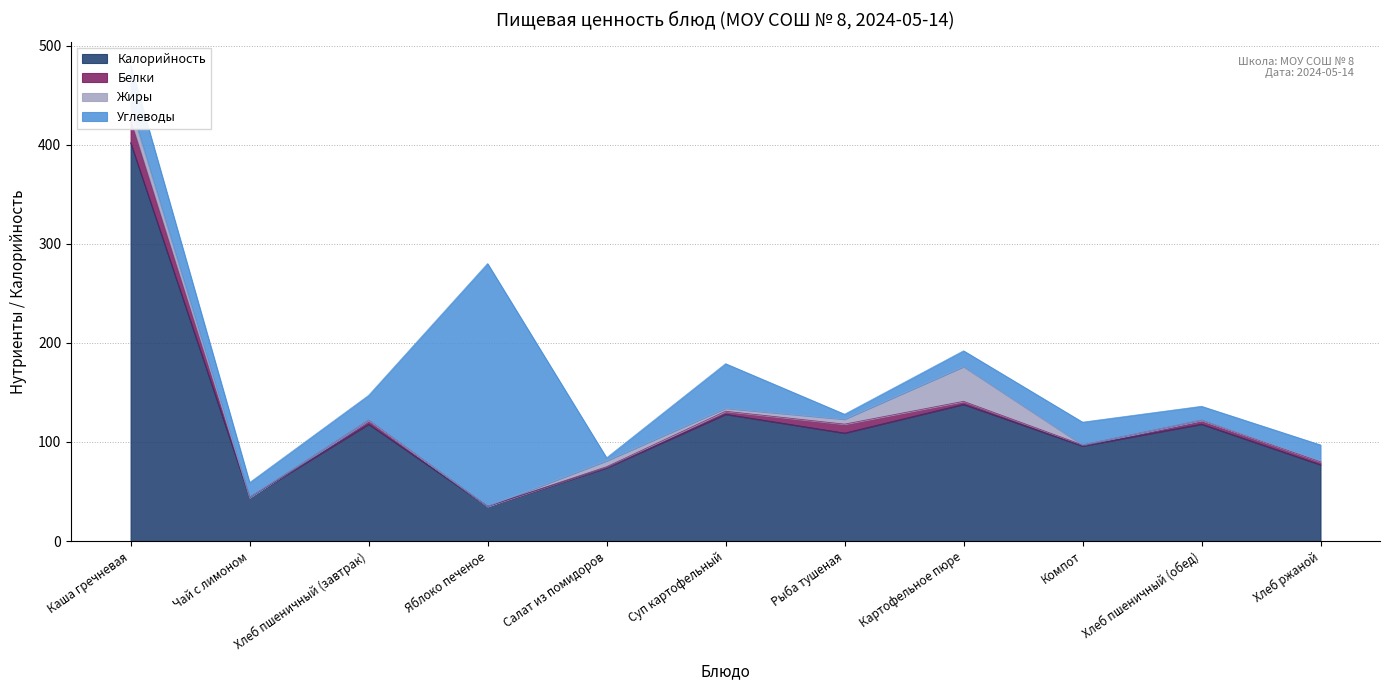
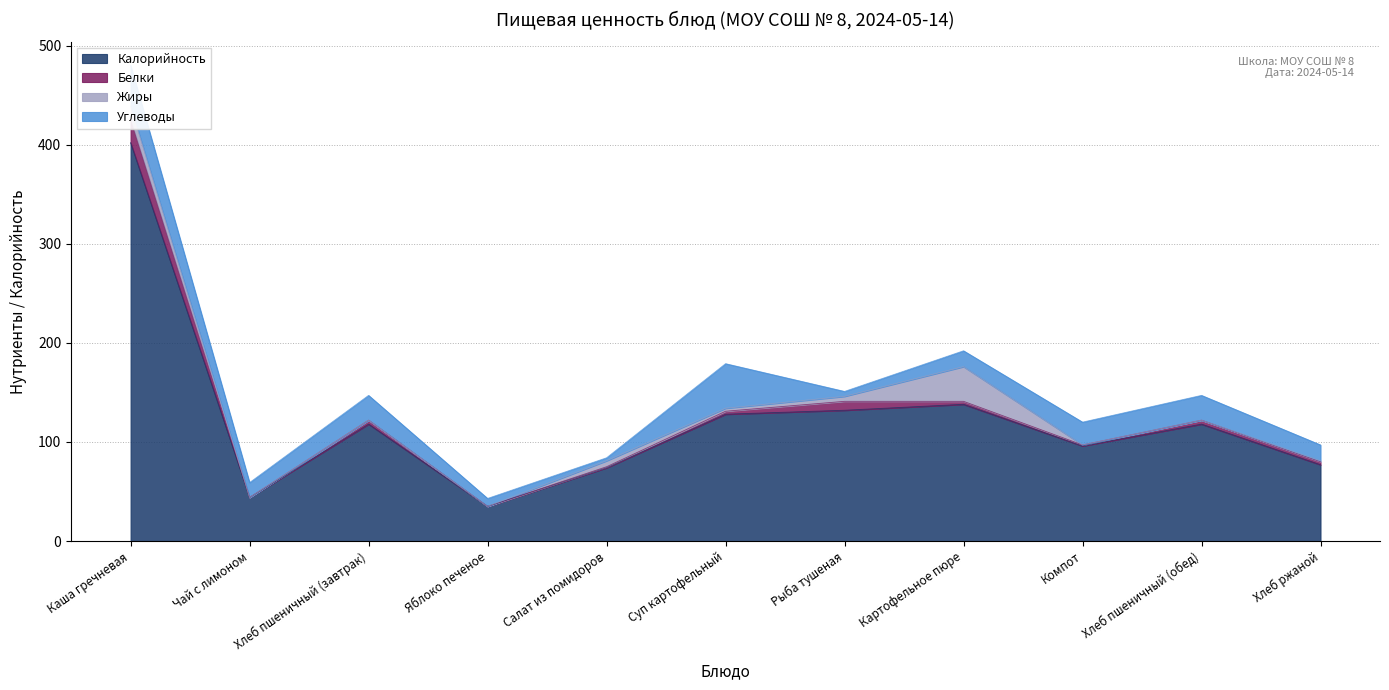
  {
    "Калорийность": {
      "Каша гречневая": 400,
      "Хлеб пшеничный (завтрак)": 120,
      "Суп картофельный": 130,
-     "Рыба тушеная": 110,
+     "Рыба тушеная": 130,
      "Картофельное пюре": 140,
      "Хлеб пшеничный (обед)": 120,
      "Хлеб ржаной": 80
    },
    "Белки": {
      "Суп картофельный": 0,
      "Рыба тушеная": 10,
      "Картофельное пюре": 0
    },
    "Жиры": {
      "Салат из помидоров": 10,
      "Суп картофельный": 0,
      "Рыба тушеная": 10,
      "Картофельное пюре": 40
    },
    "Углеводы": {
      "Чай с лимоном": 20,
      "Хлеб пшеничный (завтрак)": 30,
-     "Яблоко печеное": 250,
+     "Яблоко печеное": 10,
      "Салат из помидоров": 0,
      "Суп картофельный": 50,
      "Рыба тушеная": 10,
      "Картофельное пюре": 20,
      "Компот": 20,
-     "Хлеб пшеничный (обед)": 10,
+     "Хлеб пшеничный (обед)": 30,
      "Хлеб ржаной": 20
    }
  }
